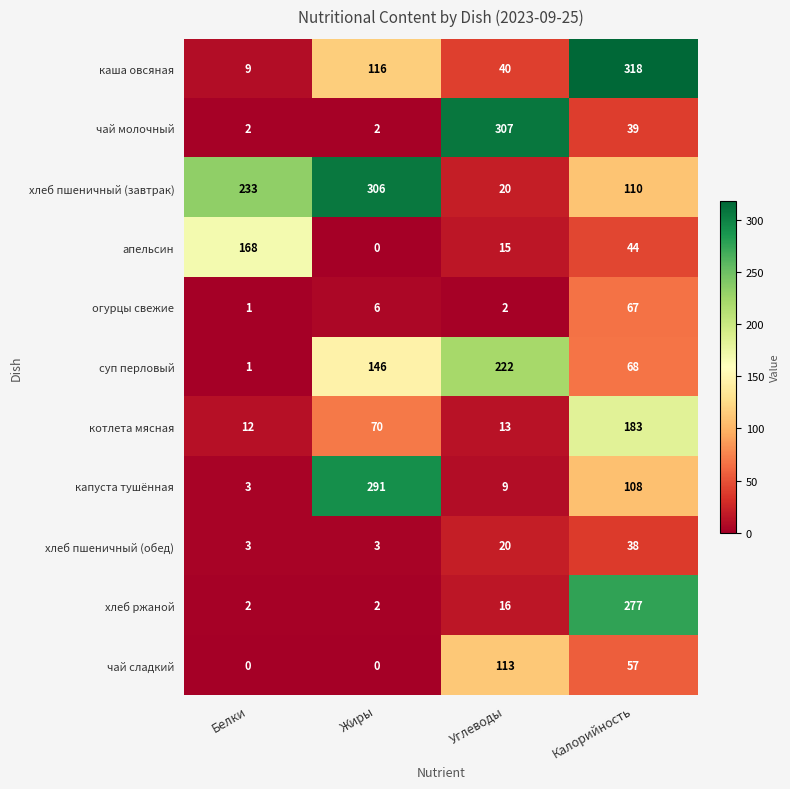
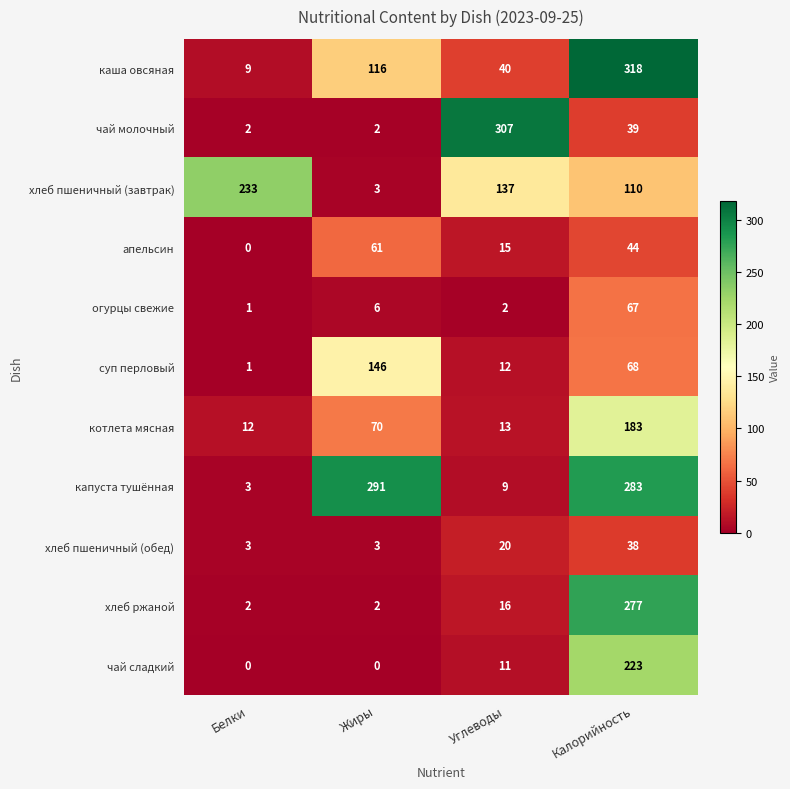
  {
    "каша овсяная": {
      "Белки": 9,
      "Жиры": 116,
      "Углеводы": 40,
      "Калорийность": 318
    },
    "чай молочный": {
      "Белки": 2,
      "Жиры": 2,
      "Углеводы": 307,
      "Калорийность": 39
    },
    "хлеб пшеничный (завтрак)": {
      "Белки": 233,
-     "Жиры": 306,
-     "Углеводы": 20,
+     "Жиры": 3,
+     "Углеводы": 137,
      "Калорийность": 110
    },
    "апельсин": {
-     "Белки": 168,
-     "Жиры": 0,
+     "Белки": 0,
+     "Жиры": 61,
      "Углеводы": 15,
      "Калорийность": 44
    },
    "огурцы свежие": {
      "Белки": 1,
      "Жиры": 6,
      "Углеводы": 2,
      "Калорийность": 67
    },
    "суп перловый": {
      "Белки": 1,
      "Жиры": 146,
-     "Углеводы": 222,
+     "Углеводы": 12,
      "Калорийность": 68
    },
    "котлета мясная": {
      "Белки": 12,
      "Жиры": 70,
      "Углеводы": 13,
      "Калорийность": 183
    },
    "капуста тушённая": {
      "Белки": 3,
      "Жиры": 291,
      "Углеводы": 9,
-     "Калорийность": 108
+     "Калорийность": 283
    },
    "хлеб пшеничный (обед)": {
      "Белки": 3,
      "Жиры": 3,
      "Углеводы": 20,
      "Калорийность": 38
    },
    "хлеб ржаной": {
      "Белки": 2,
      "Жиры": 2,
      "Углеводы": 16,
      "Калорийность": 277
    },
    "чай сладкий": {
      "Белки": 0,
      "Жиры": 0,
-     "Углеводы": 113,
-     "Калорийность": 57
+     "Углеводы": 11,
+     "Калорийность": 223
    }
  }
